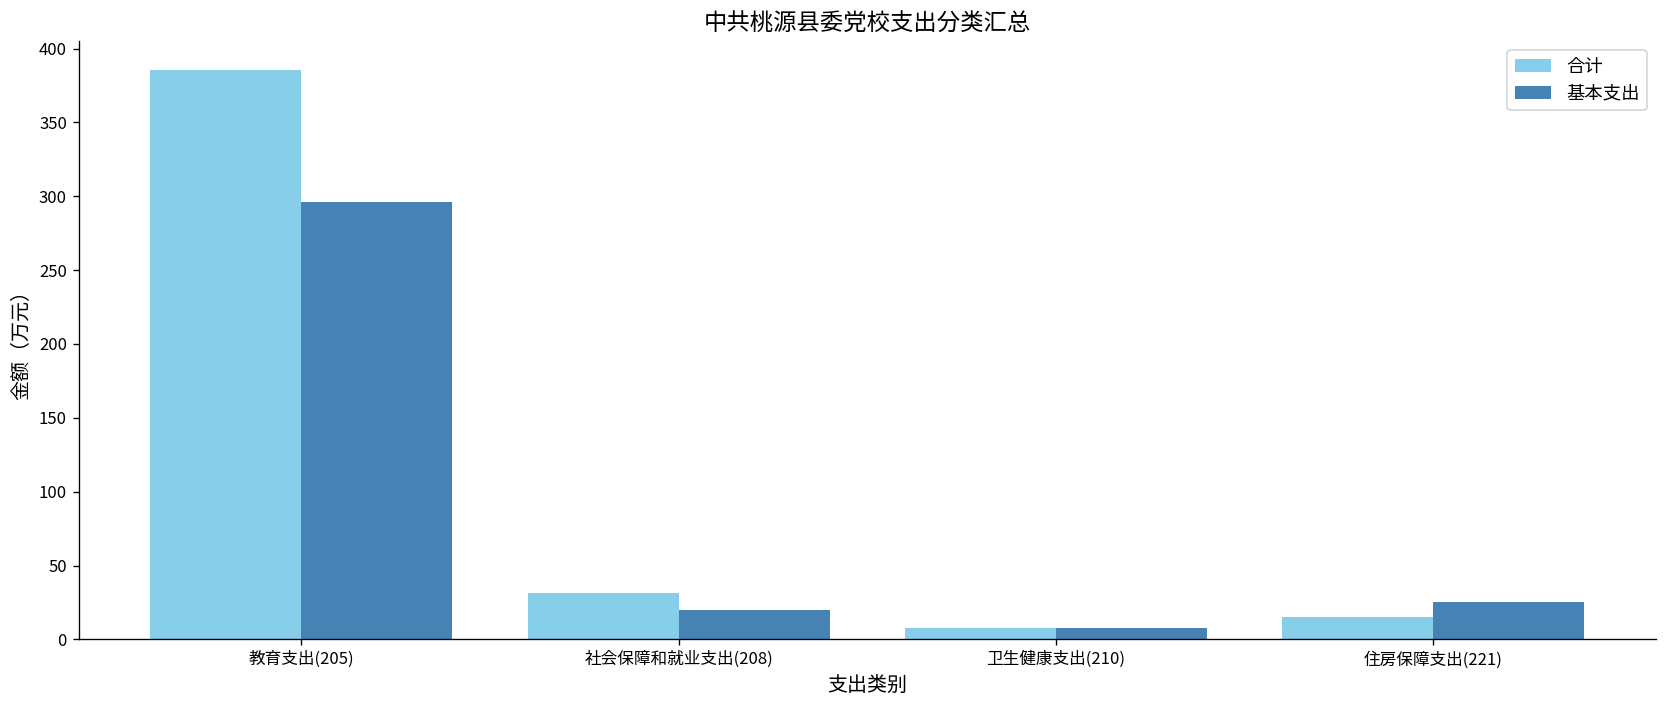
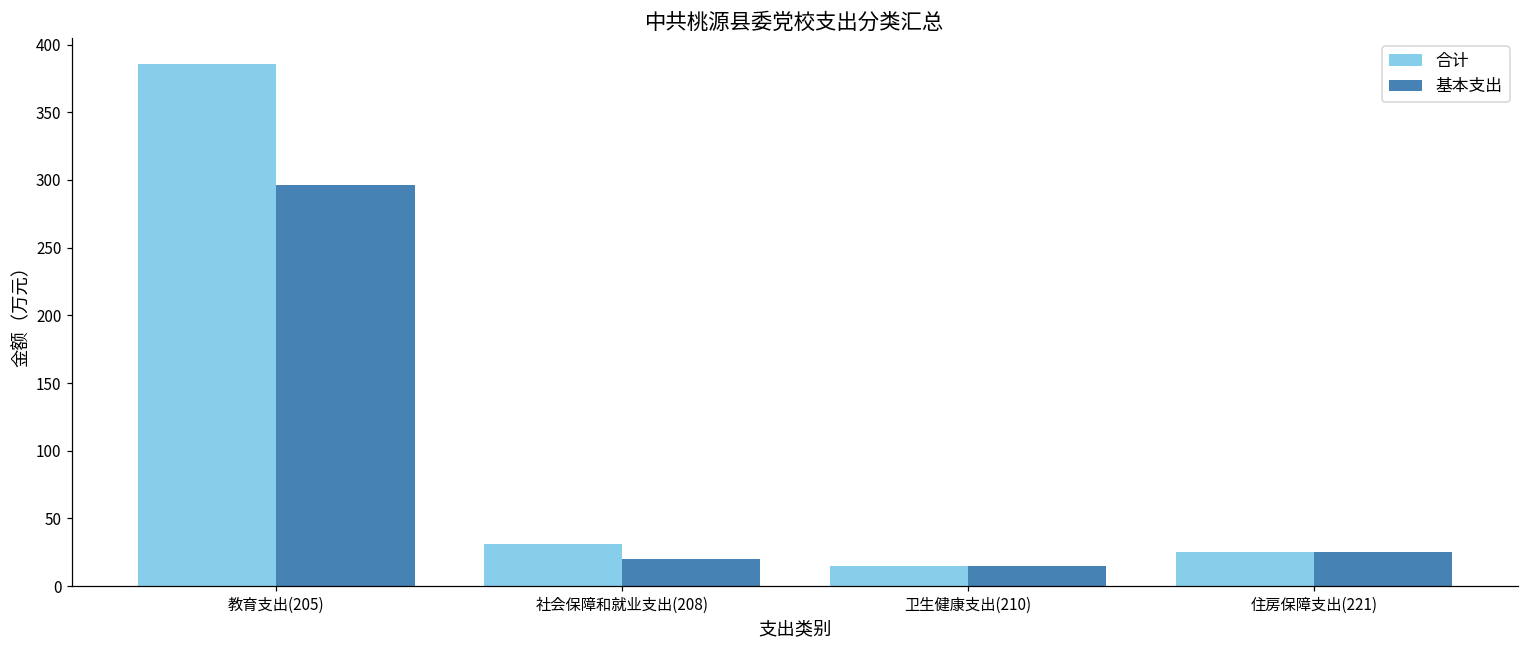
  {
    "合计": {
      "教育支出(205)": 386,
      "社会保障和就业支出(208)": 31,
-     "卫生健康支出(210)": 8,
-     "住房保障支出(221)": 15
+     "卫生健康支出(210)": 15,
+     "住房保障支出(221)": 25
    },
    "基本支出": {
      "教育支出(205)": 296,
      "社会保障和就业支出(208)": 20,
-     "卫生健康支出(210)": 7,
+     "卫生健康支出(210)": 15,
      "住房保障支出(221)": 25
    }
  }
